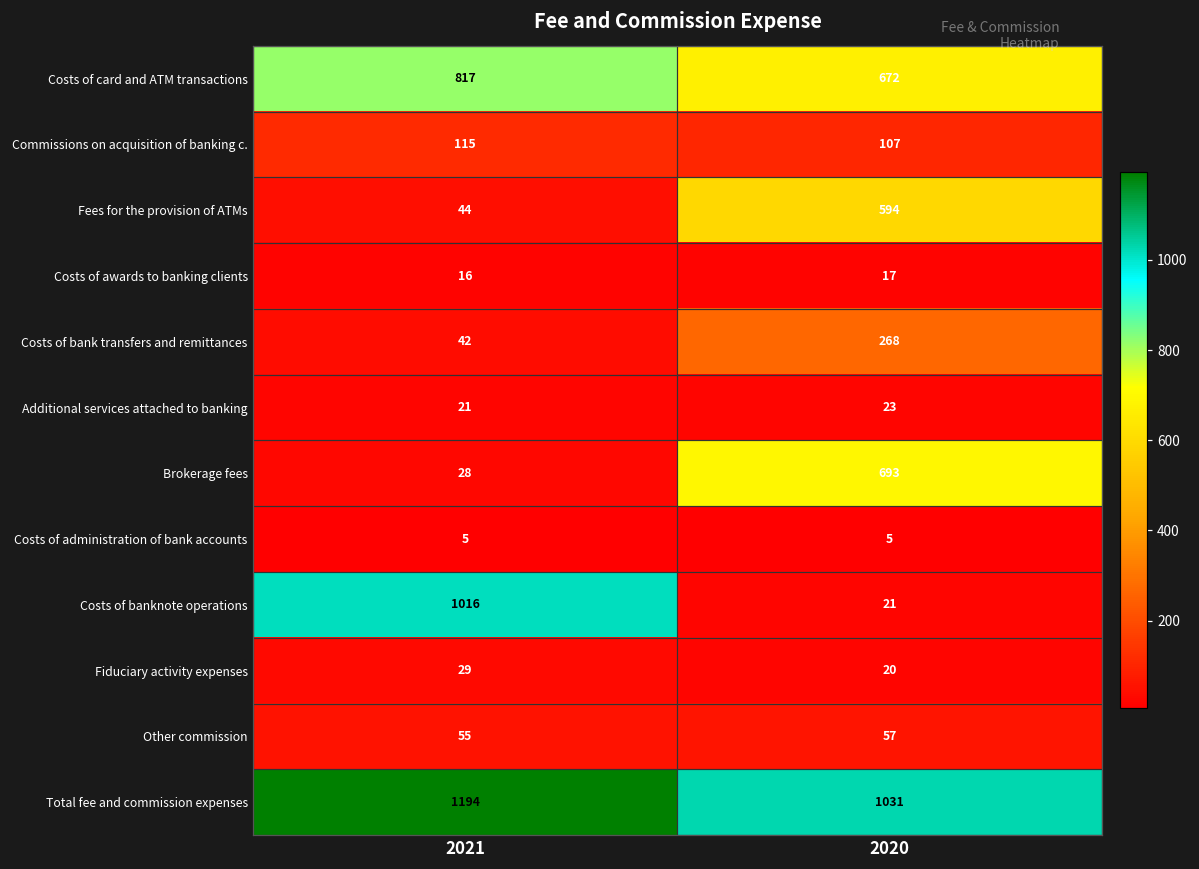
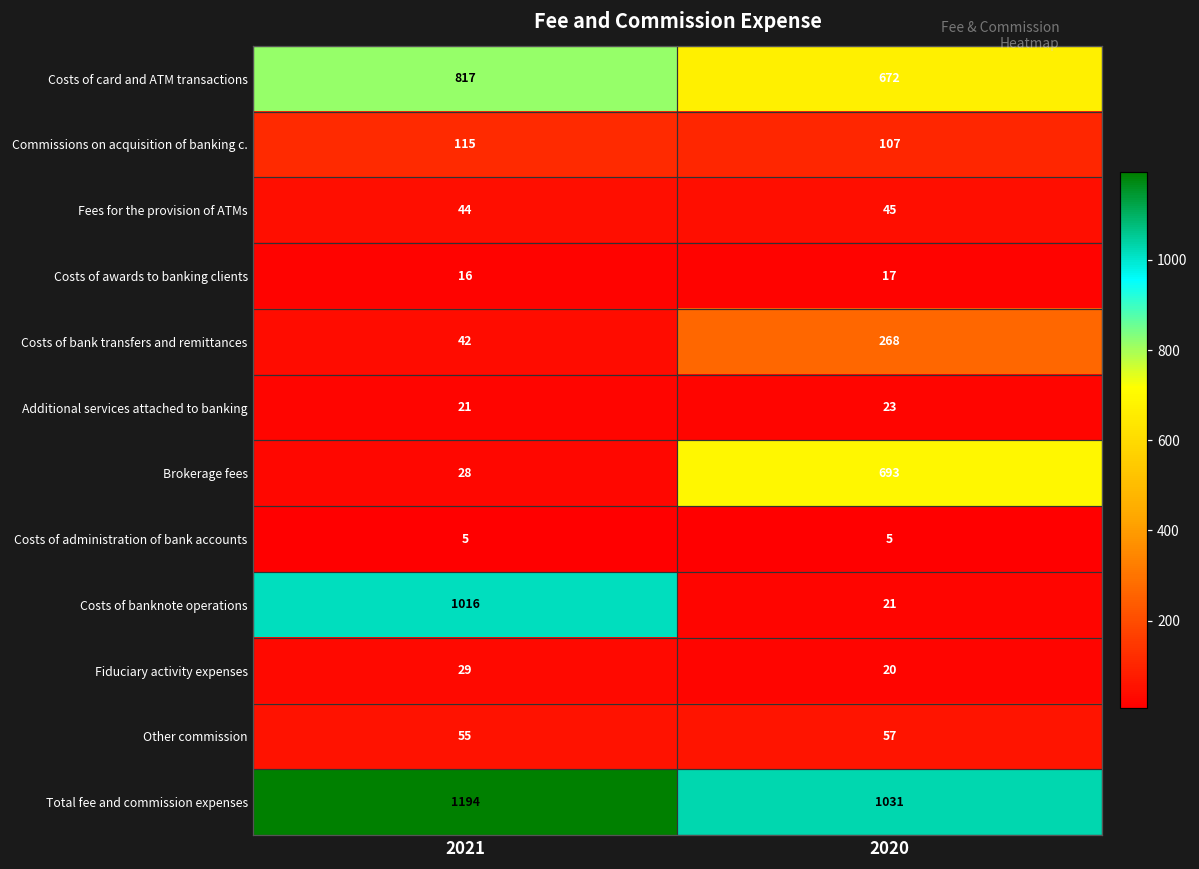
  {
    "Costs of card and ATM transactions": {
      "2021": 817,
      "2020": 672
    },
    "Commissions on acquisition of banking c.": {
      "2021": 115,
      "2020": 107
    },
    "Fees for the provision of ATMs": {
      "2021": 44,
-     "2020": 594
+     "2020": 45
    },
    "Costs of awards to banking clients": {
      "2021": 16,
      "2020": 17
    },
    "Costs of bank transfers and remittances": {
      "2021": 42,
      "2020": 268
    },
    "Additional services attached to banking": {
      "2021": 21,
      "2020": 23
    },
    "Brokerage fees": {
      "2021": 28,
      "2020": 693
    },
    "Costs of administration of bank accounts": {
      "2021": 5,
      "2020": 5
    },
    "Costs of banknote operations": {
      "2021": 1016,
      "2020": 21
    },
    "Fiduciary activity expenses": {
      "2021": 29,
      "2020": 20
    },
    "Other commission": {
      "2021": 55,
      "2020": 57
    },
    "Total fee and commission expenses": {
      "2021": 1194,
      "2020": 1031
    }
  }
